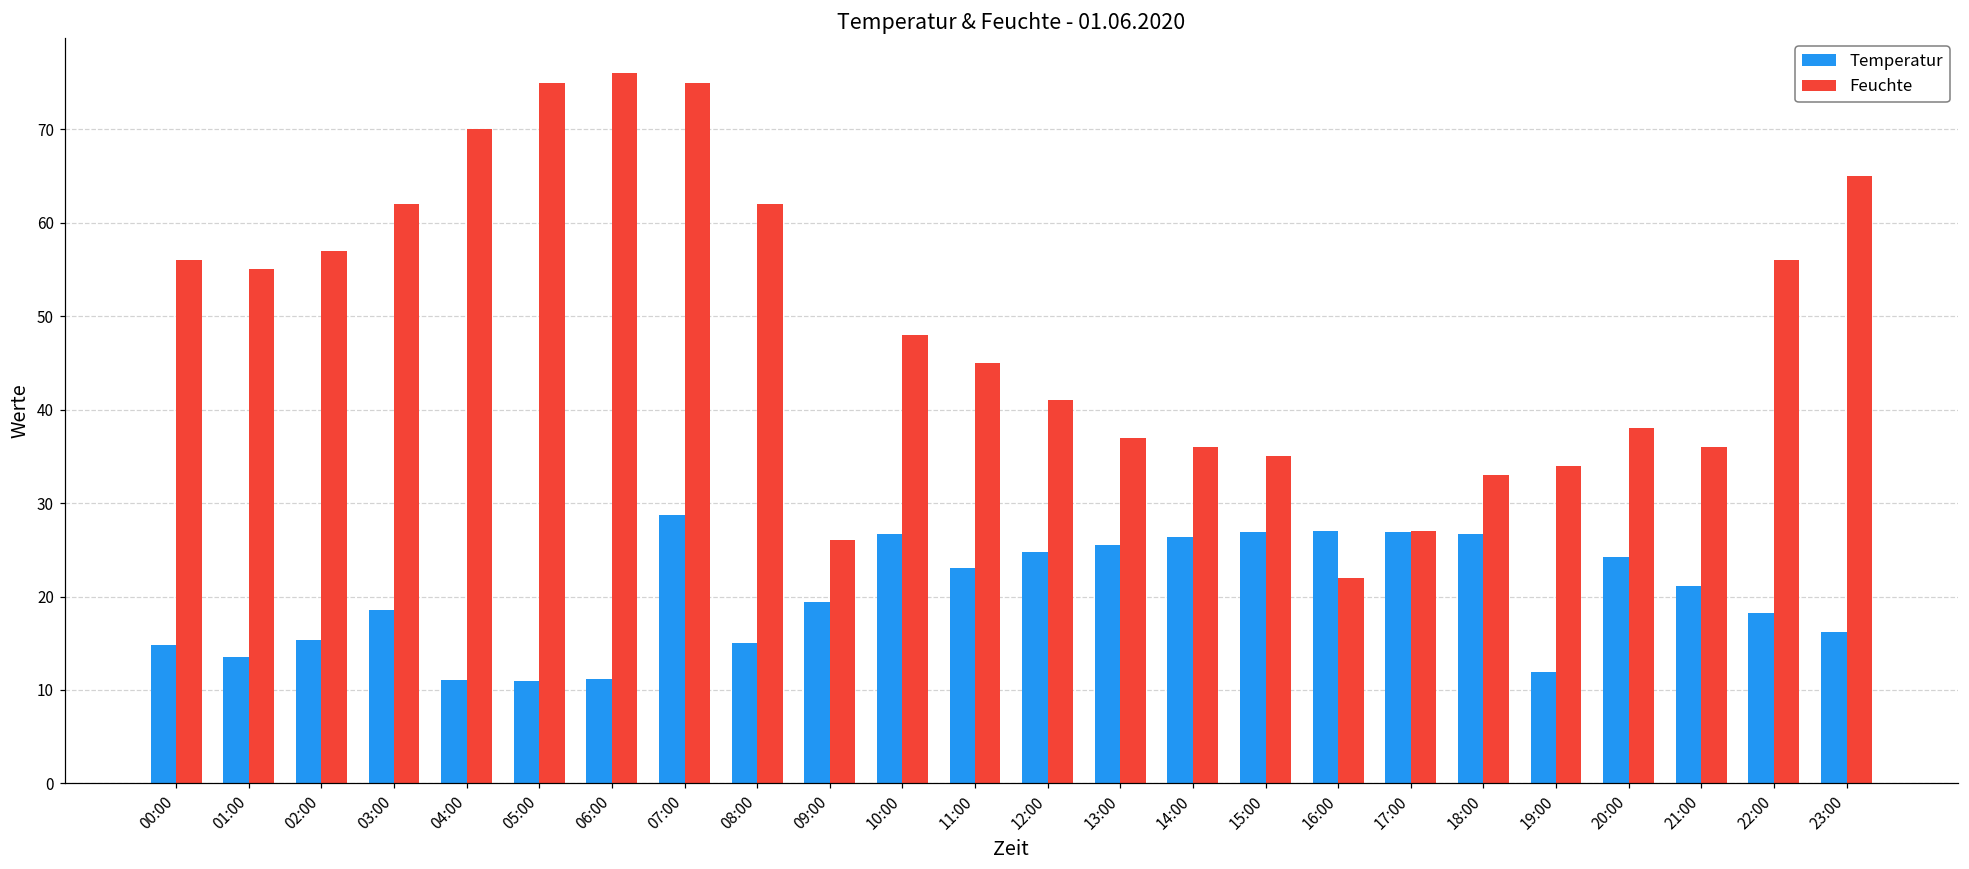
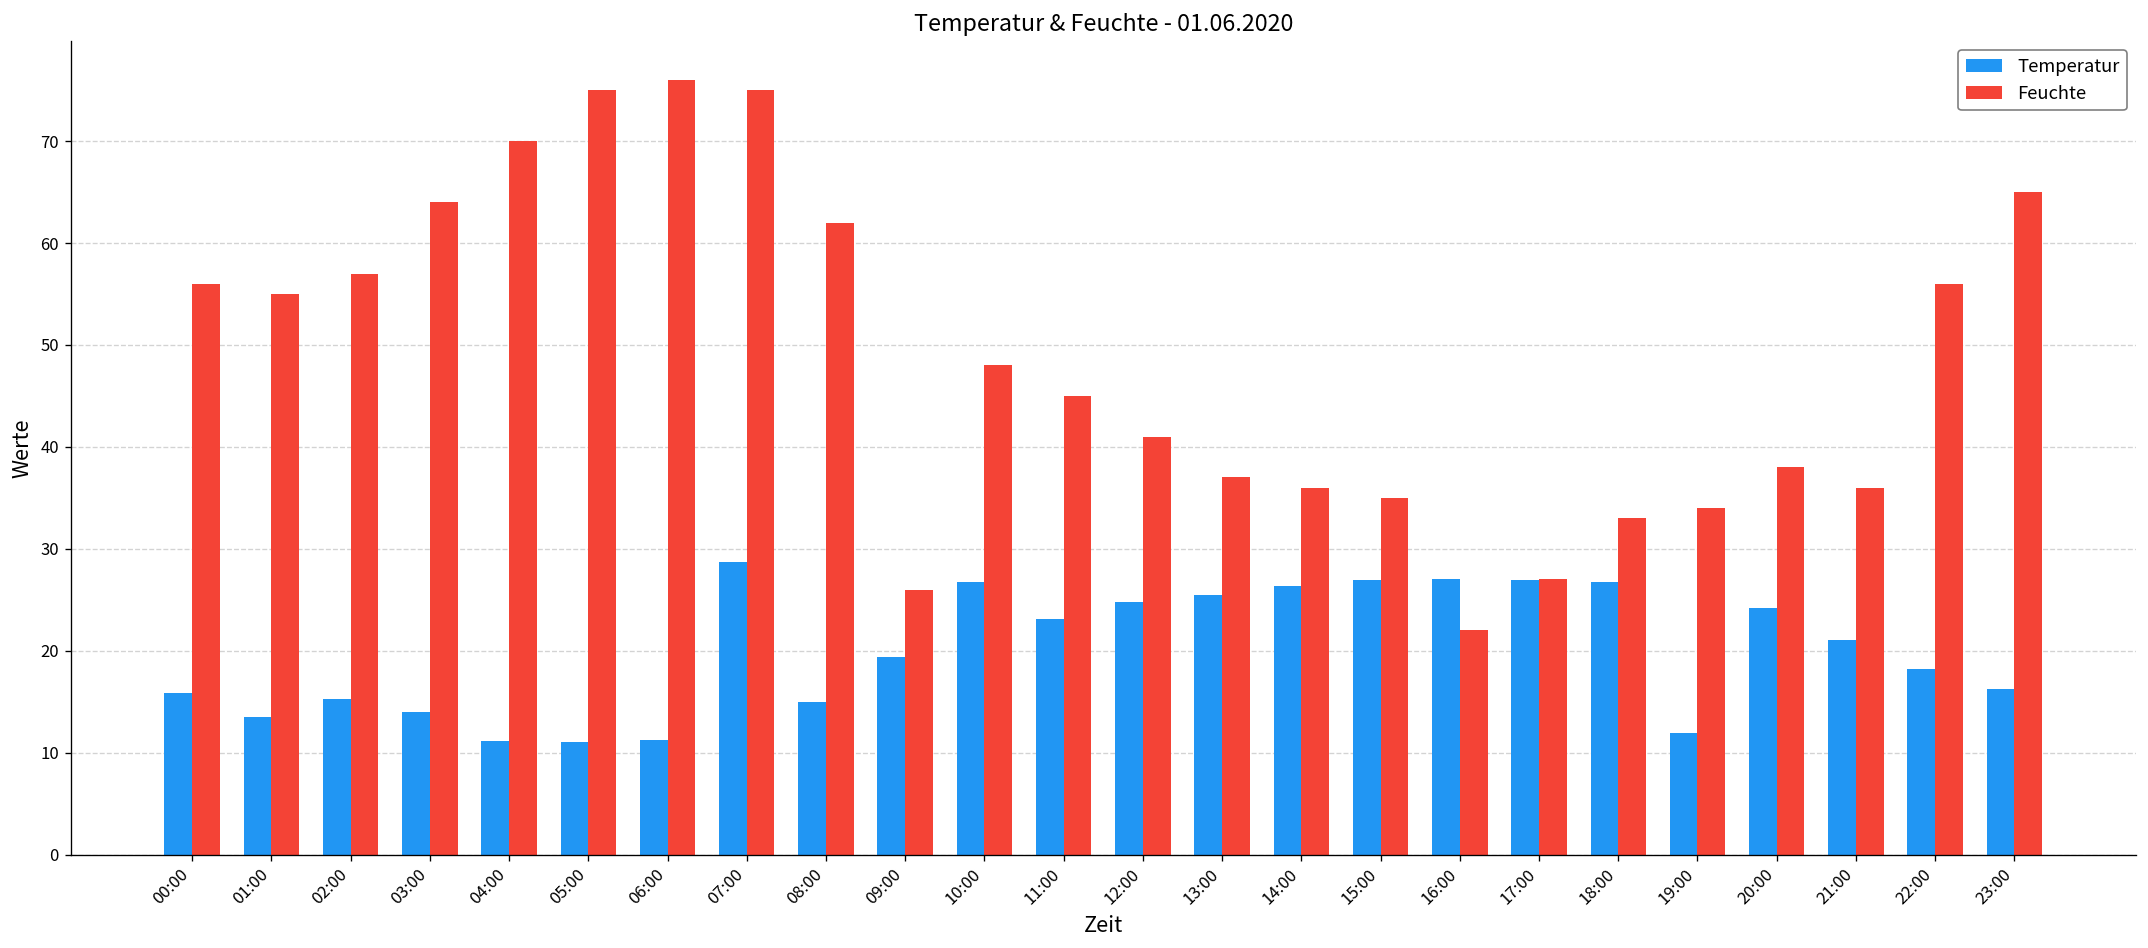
  {
    "Temperatur": {
-     "00:00": 15,
+     "00:00": 16,
      "01:00": 14,
      "02:00": 15,
-     "03:00": 19,
+     "03:00": 14,
      "04:00": 11,
      "05:00": 11,
      "06:00": 11,
      "07:00": 29,
      "08:00": 15,
      "09:00": 19,
      "10:00": 27,
      "11:00": 23,
      "12:00": 25,
      "13:00": 26,
      "14:00": 26,
      "15:00": 27,
      "16:00": 27,
      "17:00": 27,
      "18:00": 27,
      "19:00": 12,
      "20:00": 24,
      "21:00": 21,
      "22:00": 18,
      "23:00": 16
    },
    "Feuchte": {
      "00:00": 56,
      "01:00": 55,
      "02:00": 57,
-     "03:00": 62,
+     "03:00": 64,
      "04:00": 70,
      "05:00": 75,
      "06:00": 76,
      "07:00": 75,
      "08:00": 62,
      "09:00": 26,
      "10:00": 48,
      "11:00": 45,
      "12:00": 41,
      "13:00": 37,
      "14:00": 36,
      "15:00": 35,
      "16:00": 22,
      "17:00": 27,
      "18:00": 33,
      "19:00": 34,
      "20:00": 38,
      "21:00": 36,
      "22:00": 56,
      "23:00": 65
    }
  }
